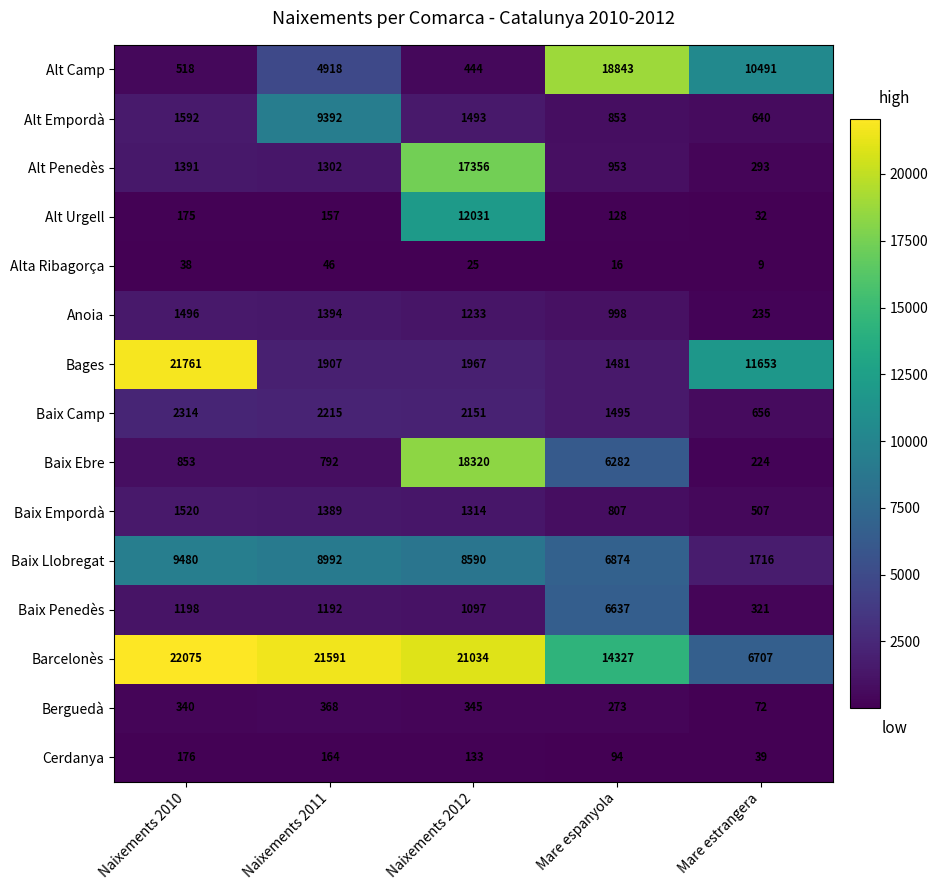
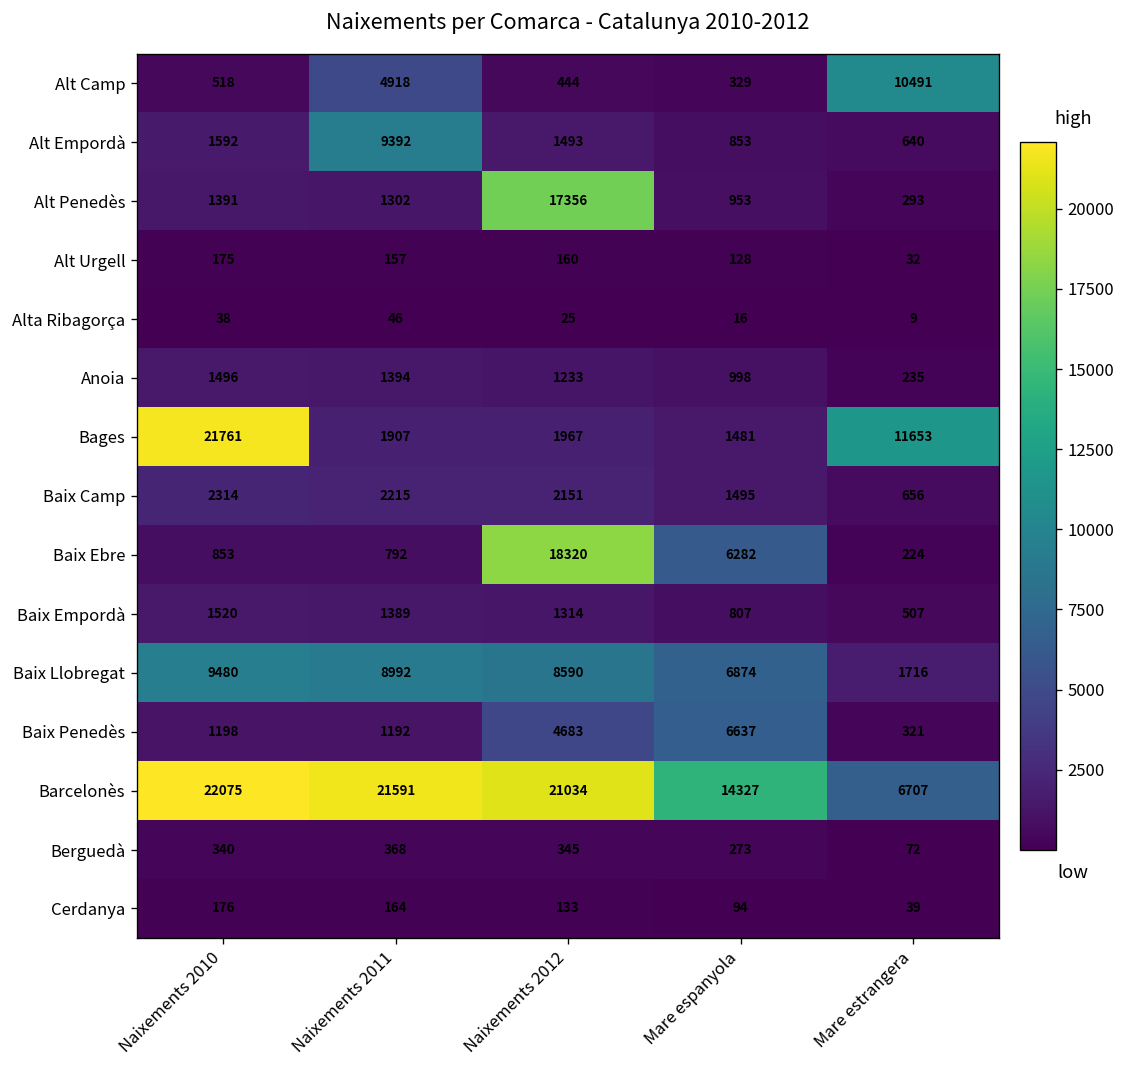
  {
    "Alt Camp": {
      "Naixements 2010": 518,
      "Naixements 2011": 4918,
      "Naixements 2012": 444,
-     "Mare espanyola": 18843,
+     "Mare espanyola": 329,
      "Mare estrangera": 10491
    },
    "Alt Empordà": {
      "Naixements 2010": 1592,
      "Naixements 2011": 9392,
      "Naixements 2012": 1493,
      "Mare espanyola": 853,
      "Mare estrangera": 640
    },
    "Alt Penedès": {
      "Naixements 2010": 1391,
      "Naixements 2011": 1302,
      "Naixements 2012": 17356,
      "Mare espanyola": 953,
      "Mare estrangera": 293
    },
    "Alt Urgell": {
      "Naixements 2010": 175,
      "Naixements 2011": 157,
-     "Naixements 2012": 12031,
+     "Naixements 2012": 160,
      "Mare espanyola": 128,
      "Mare estrangera": 32
    },
    "Alta Ribagorça": {
      "Naixements 2010": 38,
      "Naixements 2011": 46,
      "Naixements 2012": 25,
      "Mare espanyola": 16,
      "Mare estrangera": 9
    },
    "Anoia": {
      "Naixements 2010": 1496,
      "Naixements 2011": 1394,
      "Naixements 2012": 1233,
      "Mare espanyola": 998,
      "Mare estrangera": 235
    },
    "Bages": {
      "Naixements 2010": 21761,
      "Naixements 2011": 1907,
      "Naixements 2012": 1967,
      "Mare espanyola": 1481,
      "Mare estrangera": 11653
    },
    "Baix Camp": {
      "Naixements 2010": 2314,
      "Naixements 2011": 2215,
      "Naixements 2012": 2151,
      "Mare espanyola": 1495,
      "Mare estrangera": 656
    },
    "Baix Ebre": {
      "Naixements 2010": 853,
      "Naixements 2011": 792,
      "Naixements 2012": 18320,
      "Mare espanyola": 6282,
      "Mare estrangera": 224
    },
    "Baix Empordà": {
      "Naixements 2010": 1520,
      "Naixements 2011": 1389,
      "Naixements 2012": 1314,
      "Mare espanyola": 807,
      "Mare estrangera": 507
    },
    "Baix Llobregat": {
      "Naixements 2010": 9480,
      "Naixements 2011": 8992,
      "Naixements 2012": 8590,
      "Mare espanyola": 6874,
      "Mare estrangera": 1716
    },
    "Baix Penedès": {
      "Naixements 2010": 1198,
      "Naixements 2011": 1192,
-     "Naixements 2012": 1097,
+     "Naixements 2012": 4683,
      "Mare espanyola": 6637,
      "Mare estrangera": 321
    },
    "Barcelonès": {
      "Naixements 2010": 22075,
      "Naixements 2011": 21591,
      "Naixements 2012": 21034,
      "Mare espanyola": 14327,
      "Mare estrangera": 6707
    },
    "Berguedà": {
      "Naixements 2010": 340,
      "Naixements 2011": 368,
      "Naixements 2012": 345,
      "Mare espanyola": 273,
      "Mare estrangera": 72
    },
    "Cerdanya": {
      "Naixements 2010": 176,
      "Naixements 2011": 164,
      "Naixements 2012": 133,
      "Mare espanyola": 94,
      "Mare estrangera": 39
    }
  }
